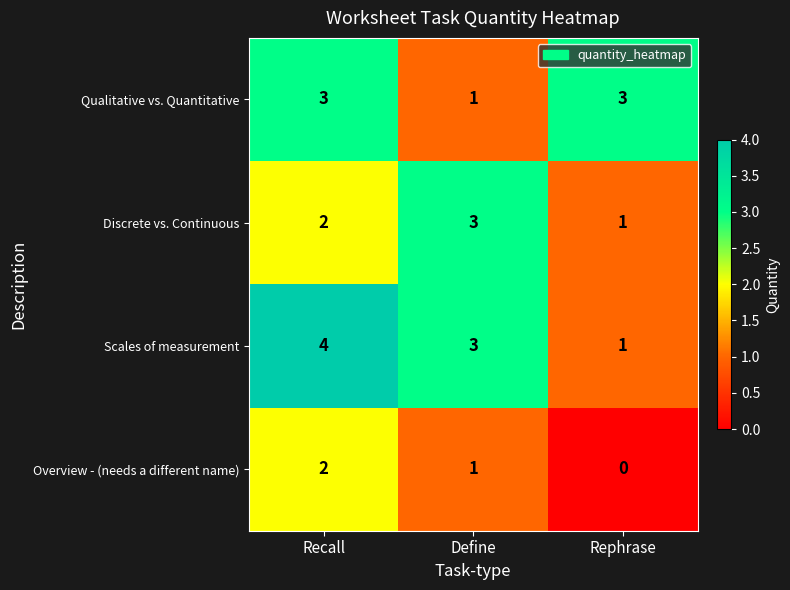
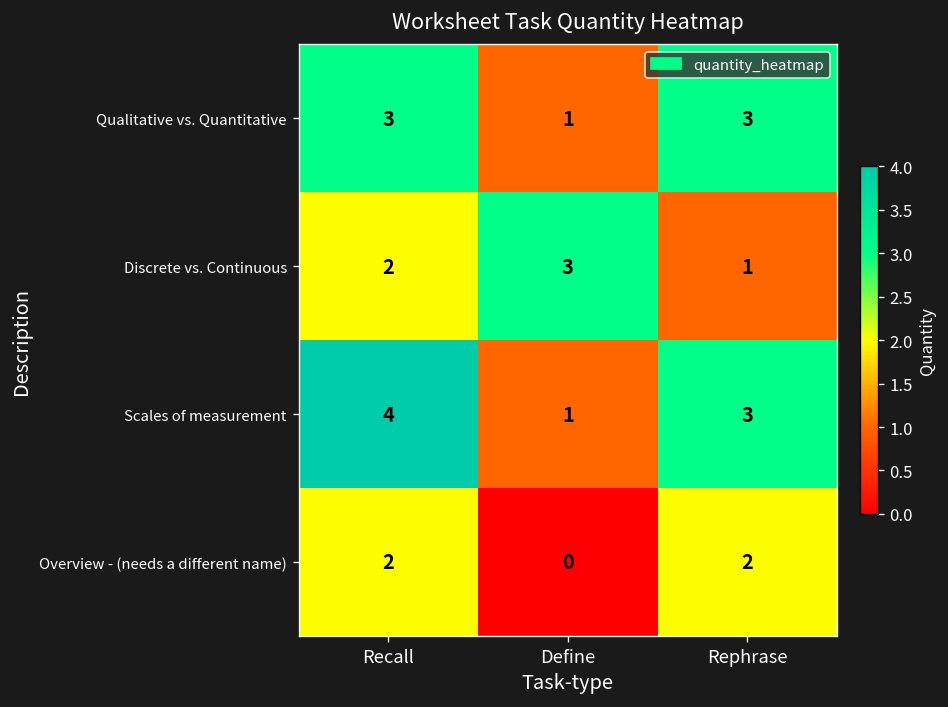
  {
    "Qualitative vs. Quantitative": {
      "Recall": 3,
      "Define": 1,
      "Rephrase": 3
    },
    "Discrete vs. Continuous": {
      "Recall": 2,
      "Define": 3,
      "Rephrase": 1
    },
    "Scales of measurement": {
      "Recall": 4,
-     "Define": 3,
-     "Rephrase": 1
+     "Define": 1,
+     "Rephrase": 3
    },
    "Overview - (needs a different name)": {
      "Recall": 2,
-     "Define": 1,
-     "Rephrase": 0
+     "Define": 0,
+     "Rephrase": 2
    }
  }
